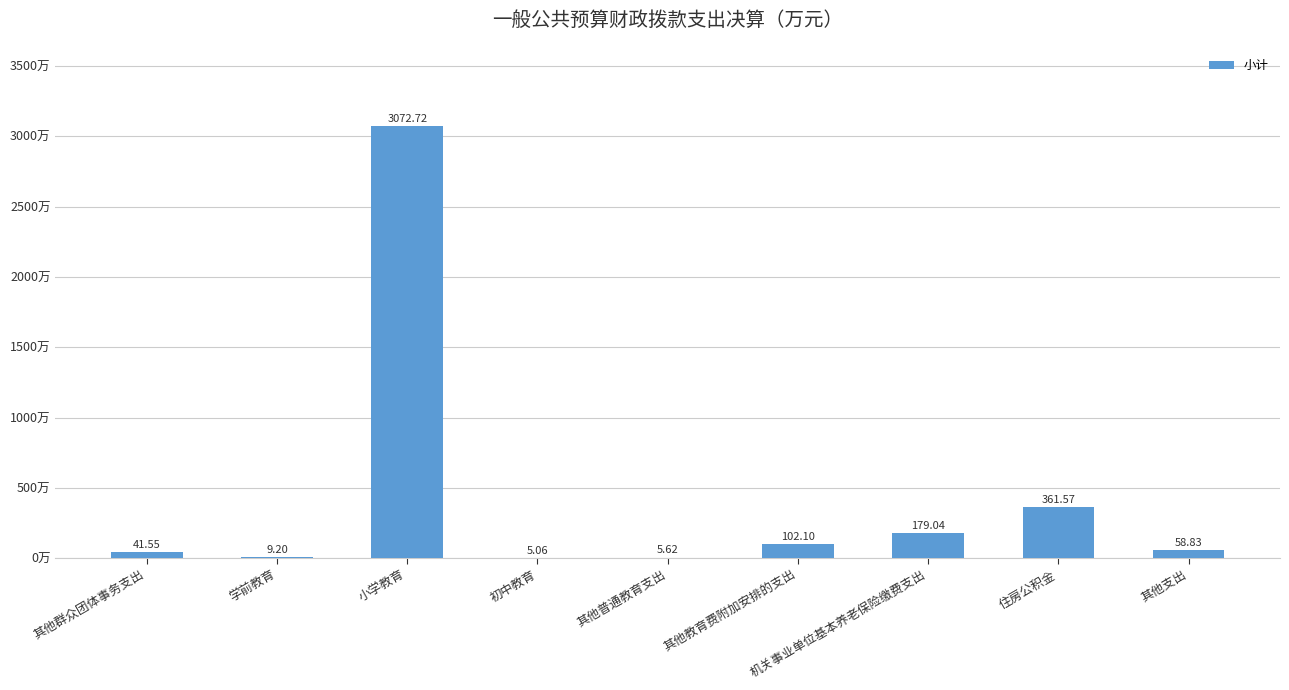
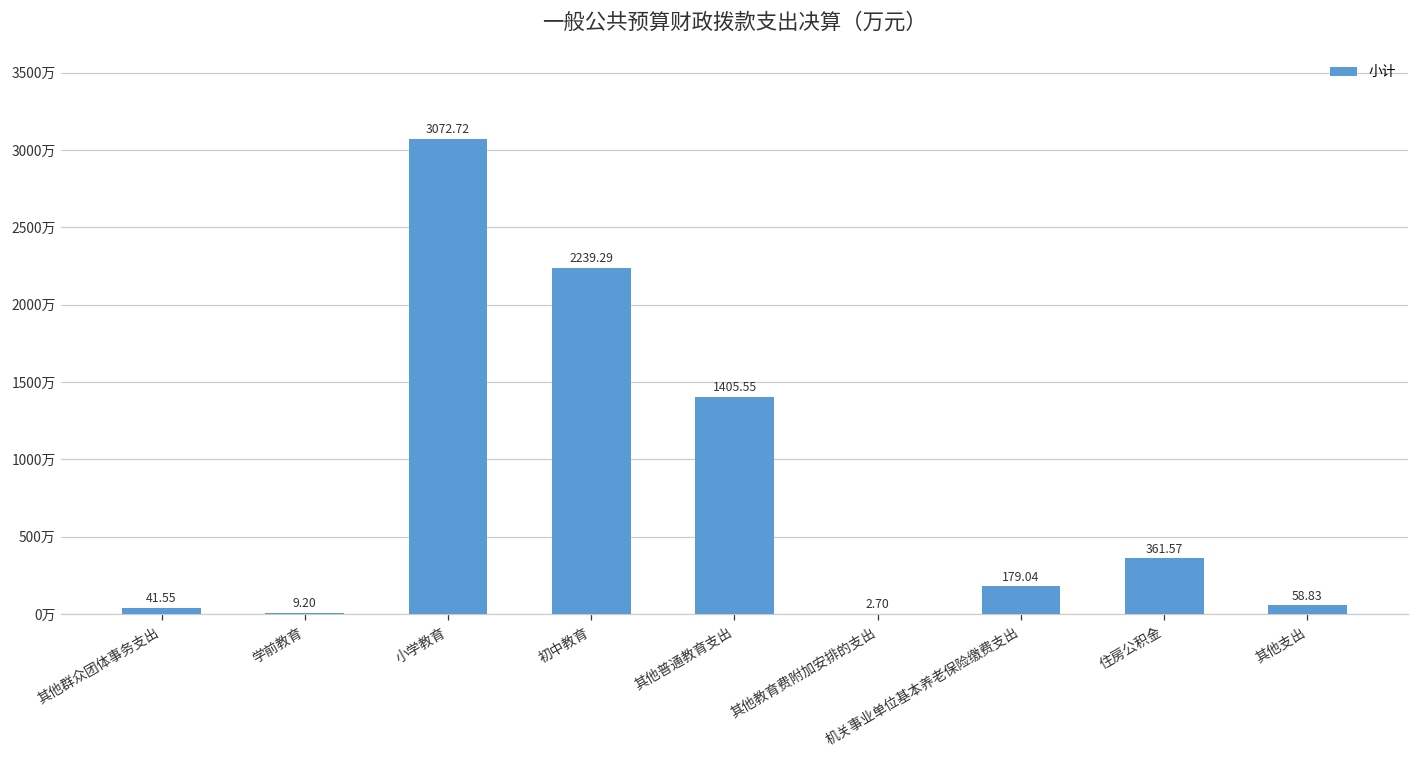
  {
    "其他群众团体事务支出": 41.55,
    "学前教育": 9.20,
    "小学教育": 3072.72,
-   "初中教育": 5.06,
-   "其他普通教育支出": 5.62,
-   "其他教育费附加安排的支出": 102.10,
+   "初中教育": 2239.29,
+   "其他普通教育支出": 1405.55,
+   "其他教育费附加安排的支出": 2.70,
    "机关事业单位基本养老保险缴费支出": 179.04,
    "住房公积金": 361.57,
    "其他支出": 58.83
  }
